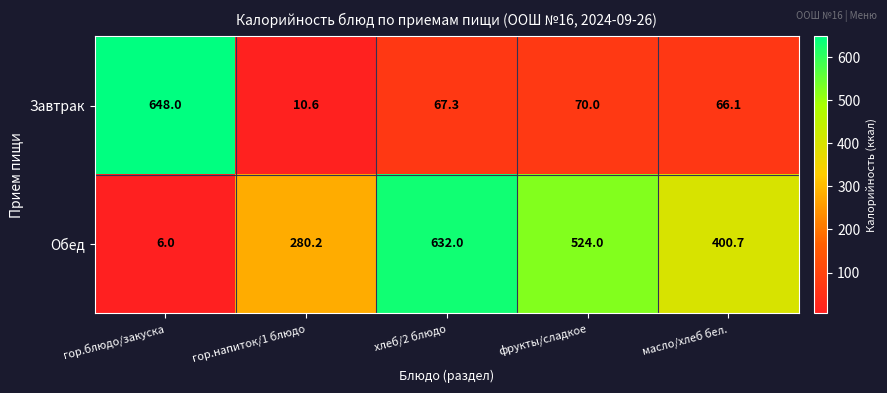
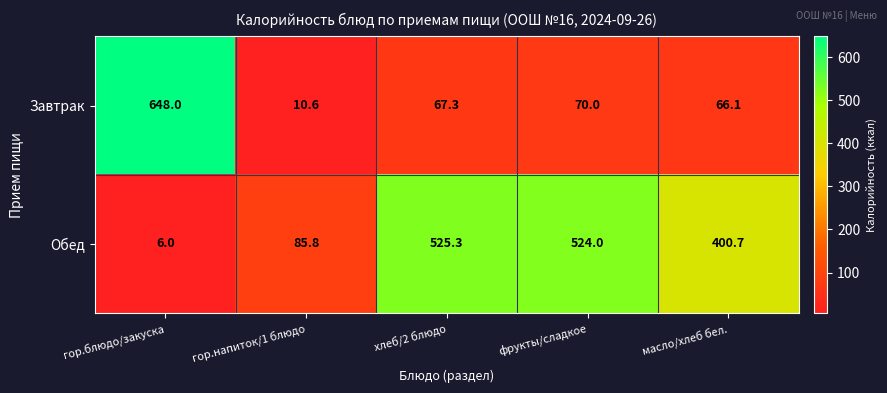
  {
    "Завтрак": {
      "гор.блюдо/закуска": 648.0,
      "гор.напиток/1 блюдо": 10.6,
      "хлеб/2 блюдо": 67.3,
      "фрукты/сладкое": 70.0,
      "масло/хлеб бел.": 66.1
    },
    "Обед": {
      "гор.блюдо/закуска": 6.0,
-     "гор.напиток/1 блюдо": 280.2,
-     "хлеб/2 блюдо": 632.0,
+     "гор.напиток/1 блюдо": 85.8,
+     "хлеб/2 блюдо": 525.3,
      "фрукты/сладкое": 524.0,
      "масло/хлеб бел.": 400.7
    }
  }
